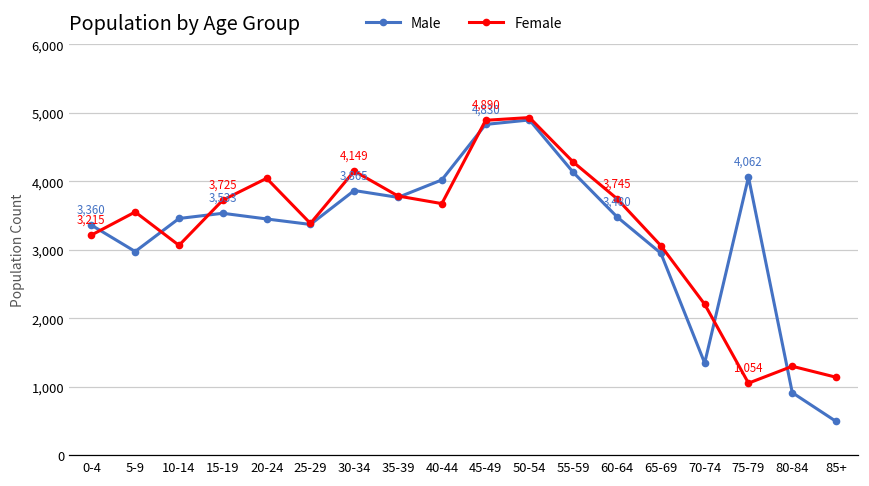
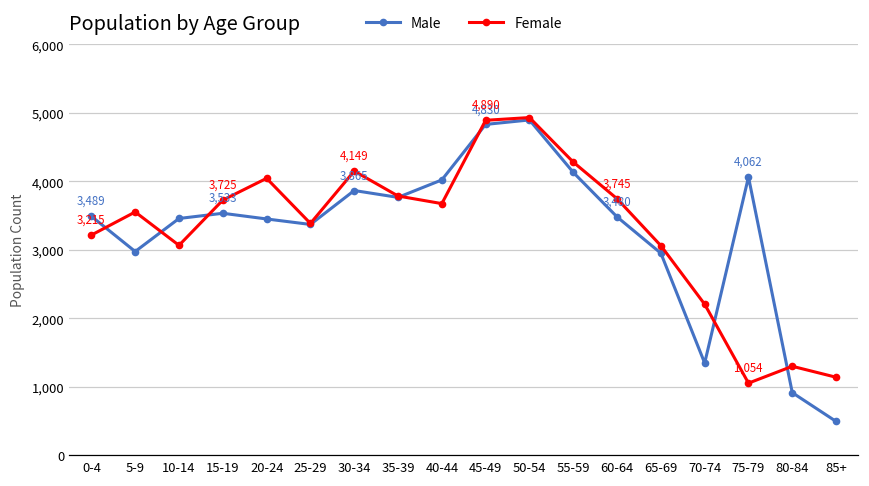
  {
    "Male": {
-     "0-4": "3,360",
+     "0-4": "3,489",
      "75-79": "4,062"
    },
    "Female": {
      "15-19": "3,725",
      "30-34": "4,149",
      "60-64": "3,745",
      "75-79": "1,054"
    }
  }
